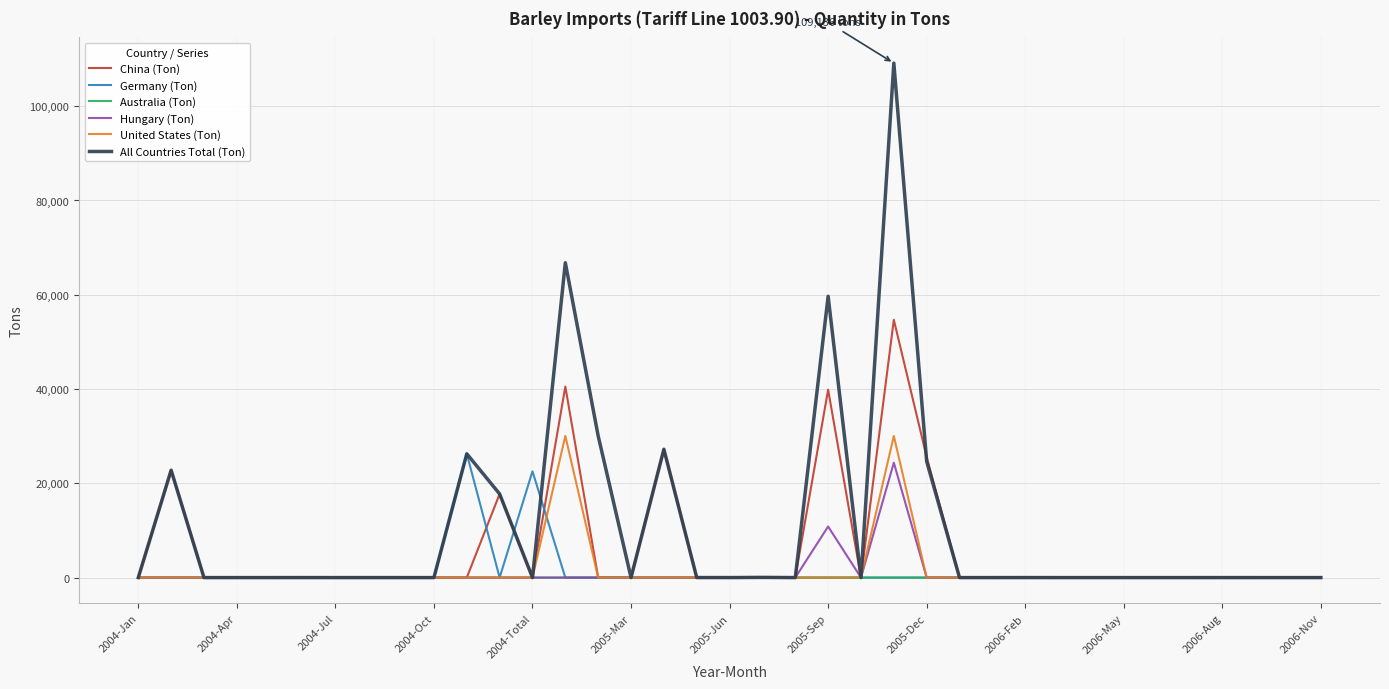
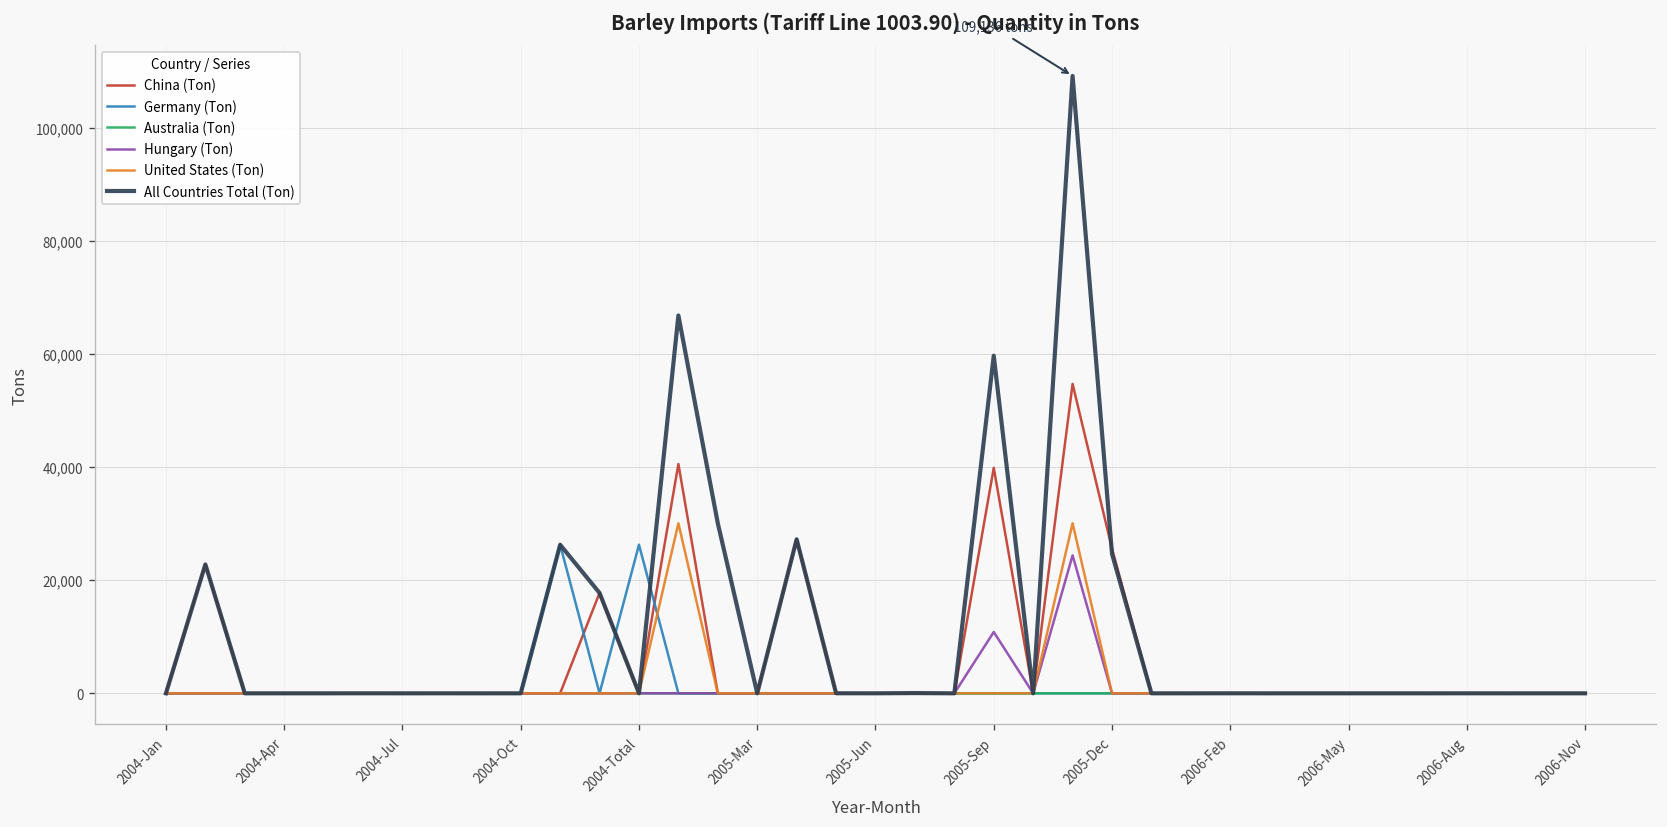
  {
    "China (Ton)": {
      "2005-Sep": "40,000",
      "2005-Dec": "26,000"
    },
    "Germany (Ton)": {
-     "2004-Total": "23,000"
+     "2004-Total": "26,000"
    },
    "Hungary (Ton)": {
      "2005-Sep": "11,000"
    },
    "All Countries Total (Ton)": {
      "2005-Sep": "60,000",
      "2005-Dec": "25,000"
    }
  }
